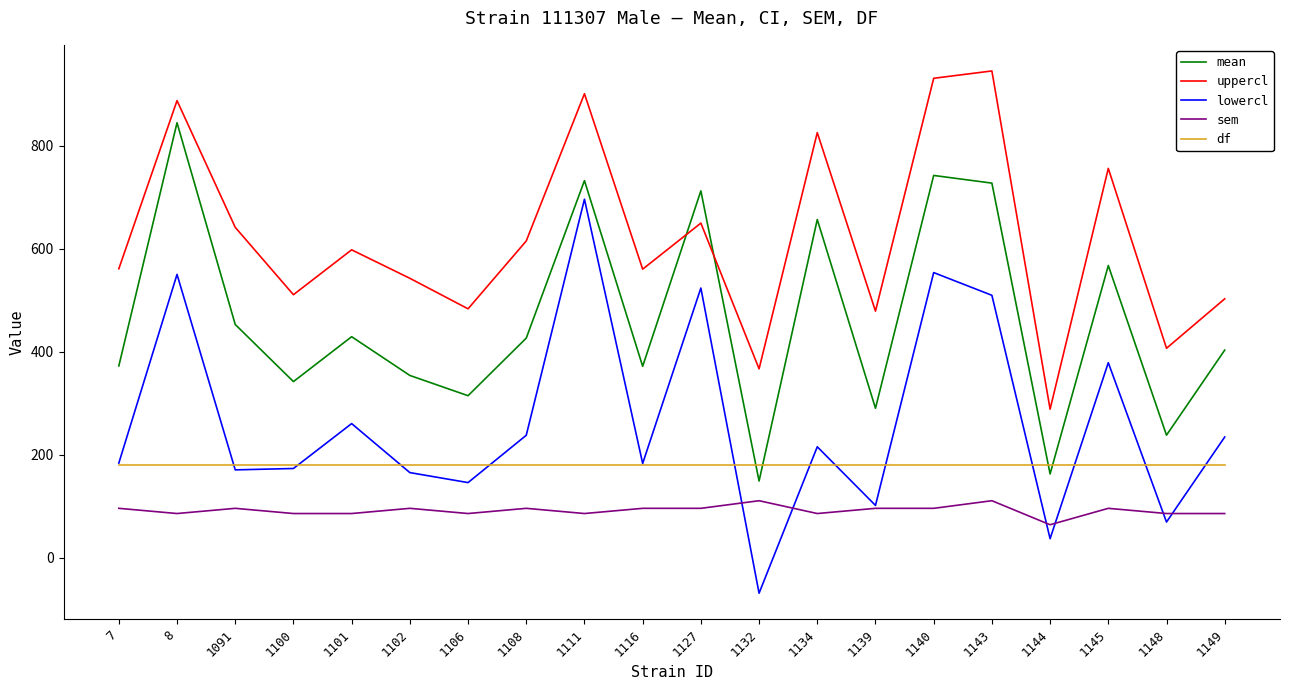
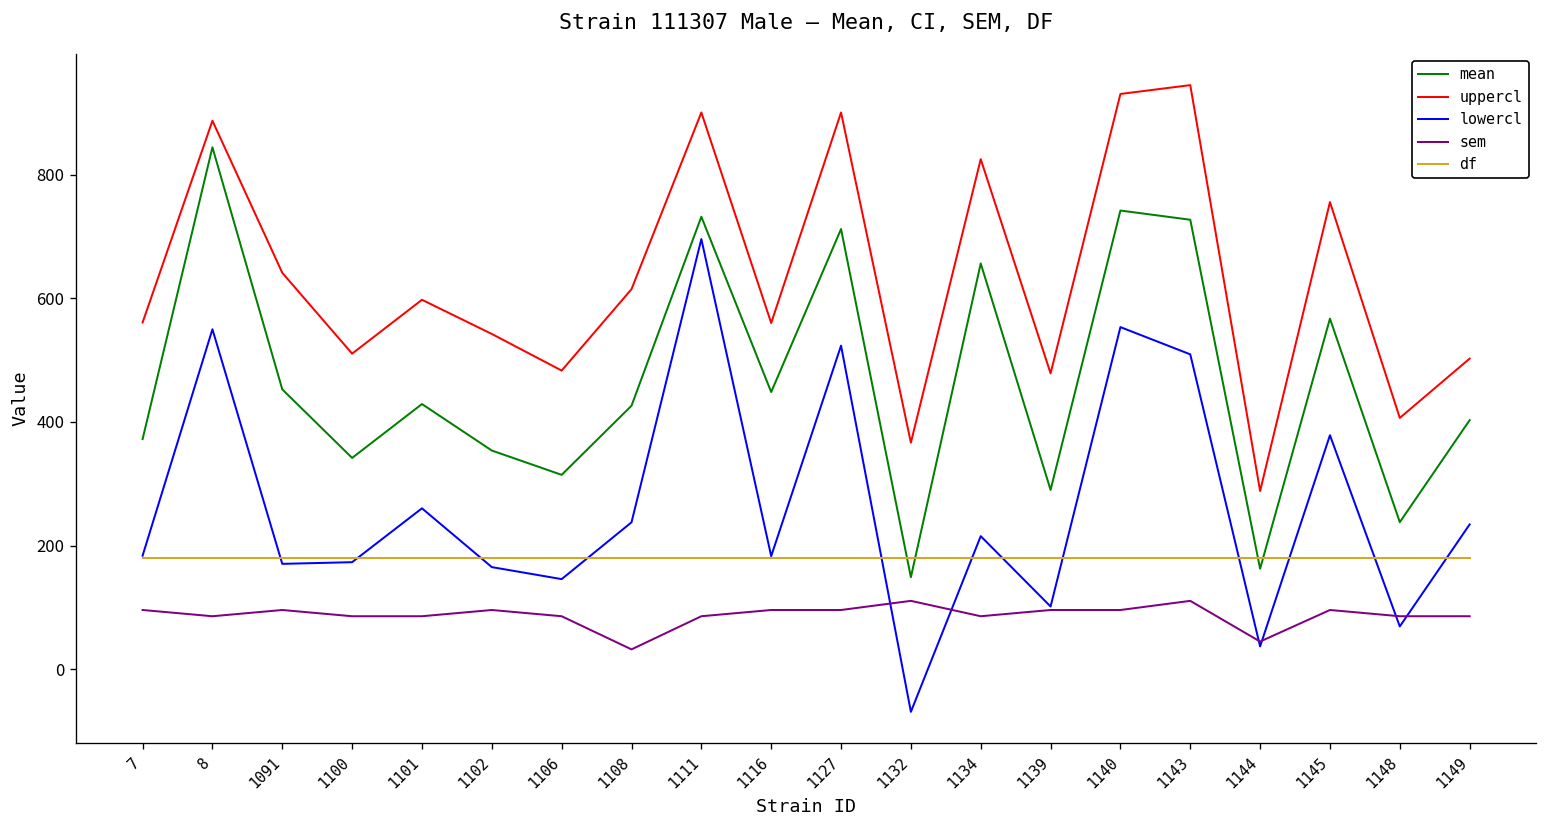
  {
    "mean": {
      "7": 370,
      "8": 840,
      "1091": 450,
      "1100": 340,
      "1101": 430,
      "1102": 350,
      "1106": 310,
      "1108": 430,
      "1111": 730,
-     "1116": 370,
+     "1116": 450,
      "1127": 710,
      "1132": 150,
      "1134": 660,
      "1139": 290,
      "1140": 740,
      "1143": 730,
      "1144": 160,
      "1145": 570,
      "1148": 240,
      "1149": 400
    },
    "uppercl": {
      "7": 560,
      "8": 890,
      "1091": 640,
      "1100": 510,
      "1101": 600,
      "1102": 540,
      "1106": 480,
      "1108": 610,
      "1111": 900,
      "1116": 560,
-     "1127": 650,
+     "1127": 900,
      "1132": 370,
      "1134": 830,
      "1139": 480,
      "1140": 930,
      "1143": 950,
      "1144": 290,
      "1145": 760,
      "1148": 410,
      "1149": 500
    },
    "lowercl": {
      "8": 550,
      "1091": 170,
      "1100": 170,
      "1101": 260,
      "1102": 170,
      "1106": 150,
      "1108": 240,
      "1111": 700,
      "1127": 520,
      "1132": -70,
      "1134": 220,
      "1139": 100,
      "1140": 550,
      "1143": 510,
      "1144": 40,
      "1145": 380,
      "1148": 70,
      "1149": 230
    },
    "sem": {
      "7": 100,
      "8": 90,
      "1091": 100,
      "1100": 90,
      "1101": 90,
      "1102": 100,
      "1106": 90,
-     "1108": 100,
+     "1108": 30,
      "1111": 90,
      "1116": 100,
      "1127": 100,
      "1132": 110,
      "1134": 90,
      "1139": 100,
      "1140": 100,
      "1143": 110,
-     "1144": 60,
+     "1144": 40,
      "1145": 100,
      "1148": 90,
      "1149": 90
    },
    "df": {
      "8": 180,
      "1091": 180,
      "1100": 180,
      "1101": 180,
      "1102": 180,
      "1106": 180,
      "1108": 180,
      "1111": 180,
      "1127": 180,
      "1132": 180,
      "1134": 180,
      "1139": 180,
      "1140": 180,
      "1143": 180,
      "1144": 180,
      "1145": 180,
      "1148": 180,
      "1149": 180
    }
  }
